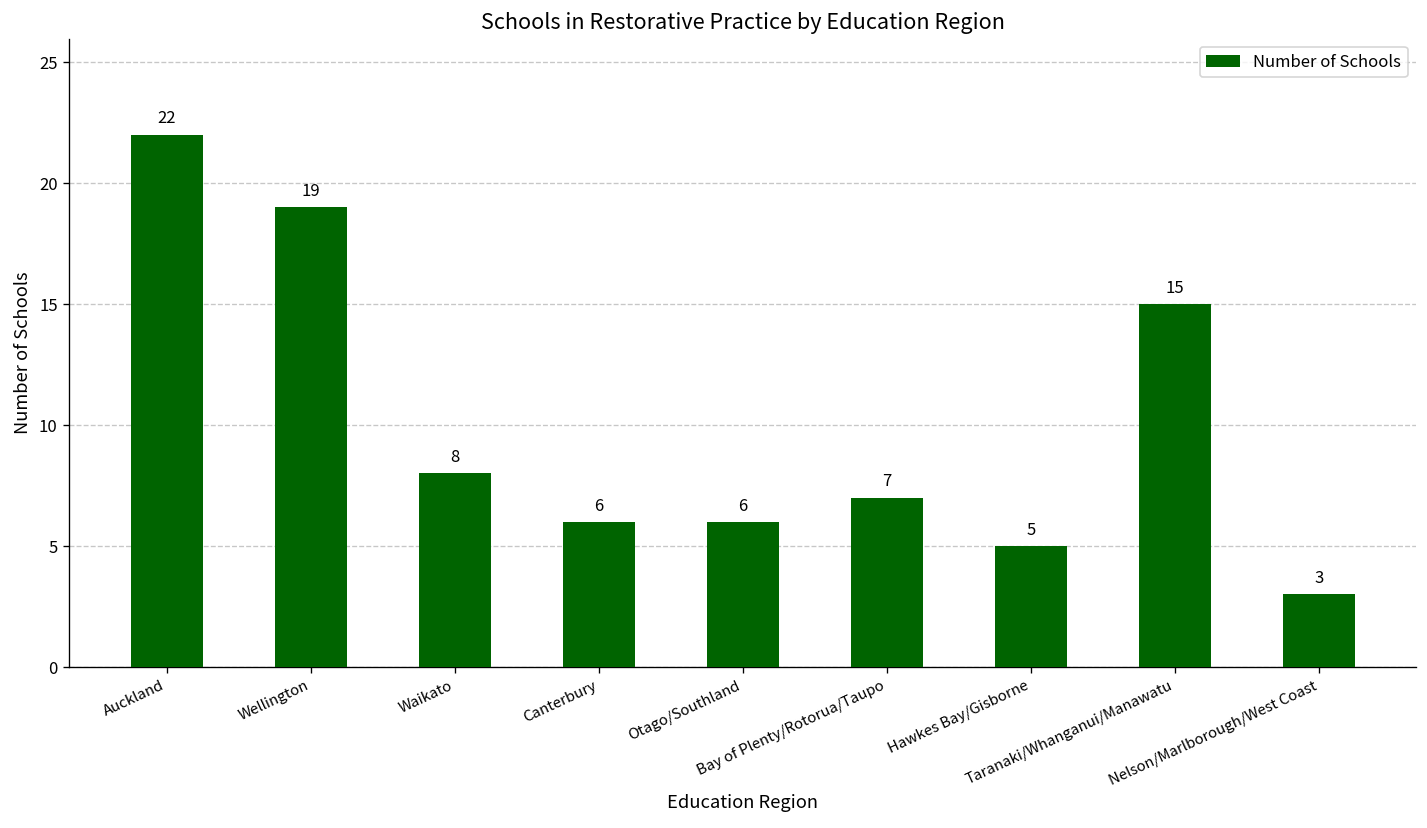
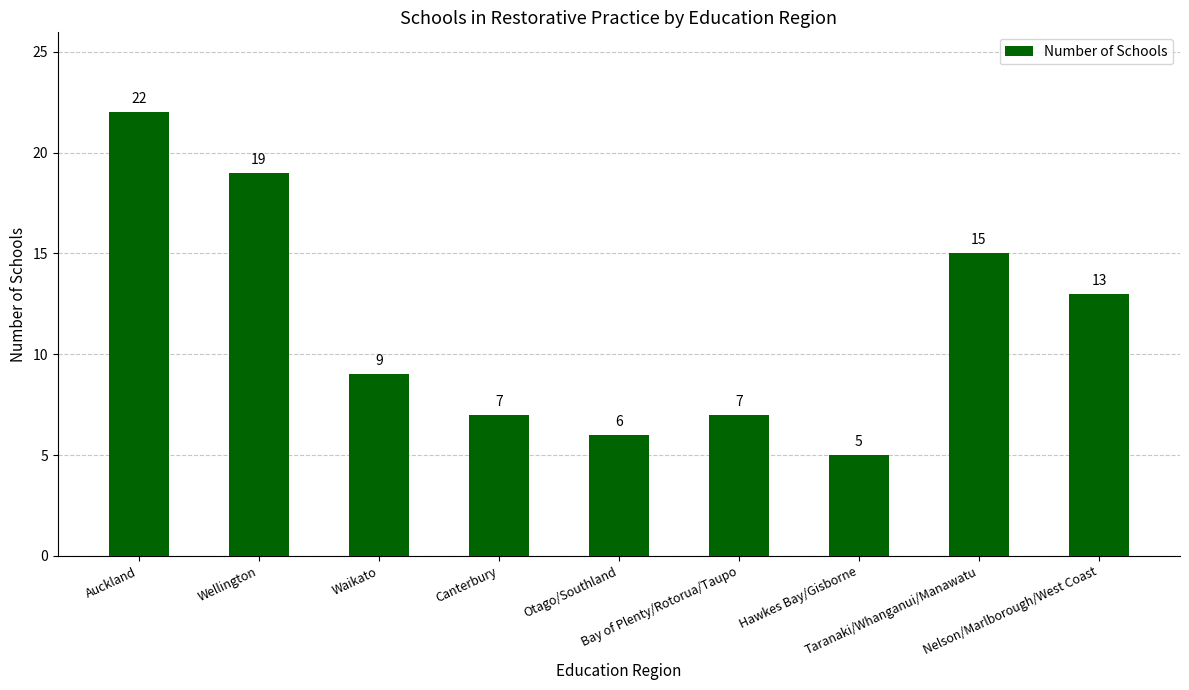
  {
    "Auckland": 22,
    "Wellington": 19,
-   "Waikato": 8,
-   "Canterbury": 6,
+   "Waikato": 9,
+   "Canterbury": 7,
    "Otago/Southland": 6,
    "Bay of Plenty/Rotorua/Taupo": 7,
    "Hawkes Bay/Gisborne": 5,
    "Taranaki/Whanganui/Manawatu": 15,
-   "Nelson/Marlborough/West Coast": 3
+   "Nelson/Marlborough/West Coast": 13
  }
